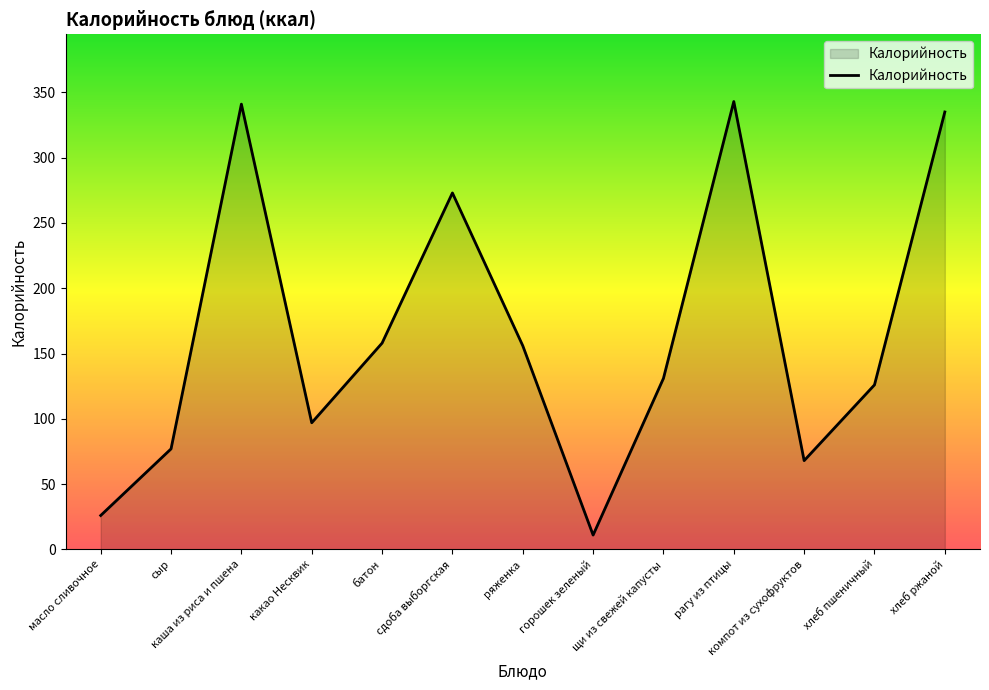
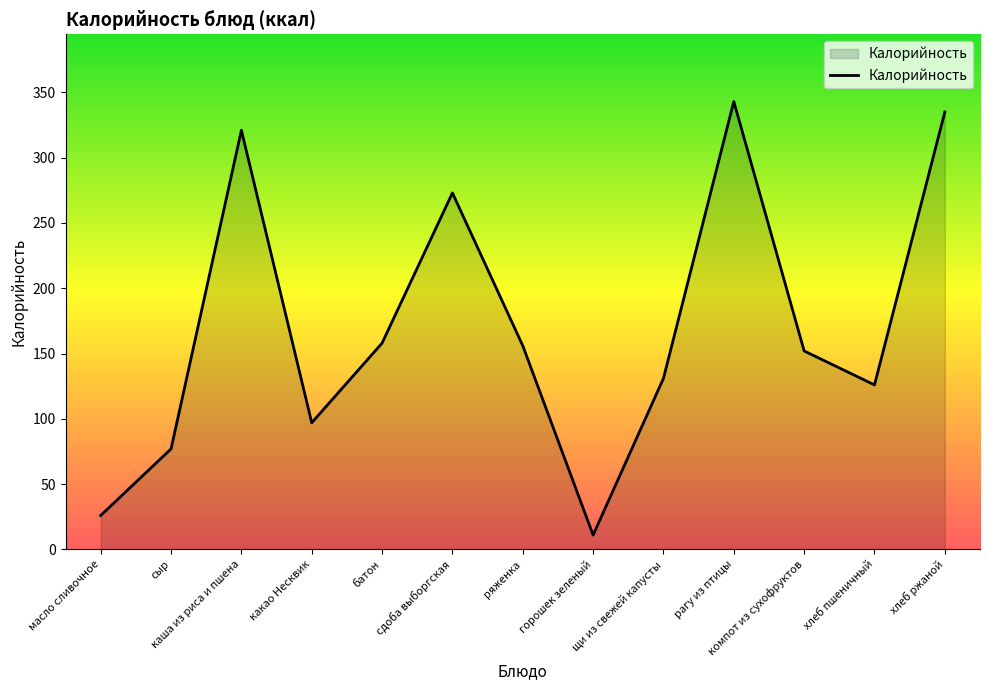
  {
    "масло сливочное": 26,
    "сыр": 77,
-   "каша из риса и пшена": 341,
+   "каша из риса и пшена": 321,
    "какао Несквик": 97,
    "батон": 158,
    "сдоба выборгская": 273,
    "ряженка": 156,
    "горошек зеленый": 11,
    "щи из свежей капусты": 131,
    "рагу из птицы": 343,
-   "компот из сухофруктов": 68,
+   "компот из сухофруктов": 152,
    "хлеб пшеничный": 126,
    "хлеб ржаной": 335
  }
